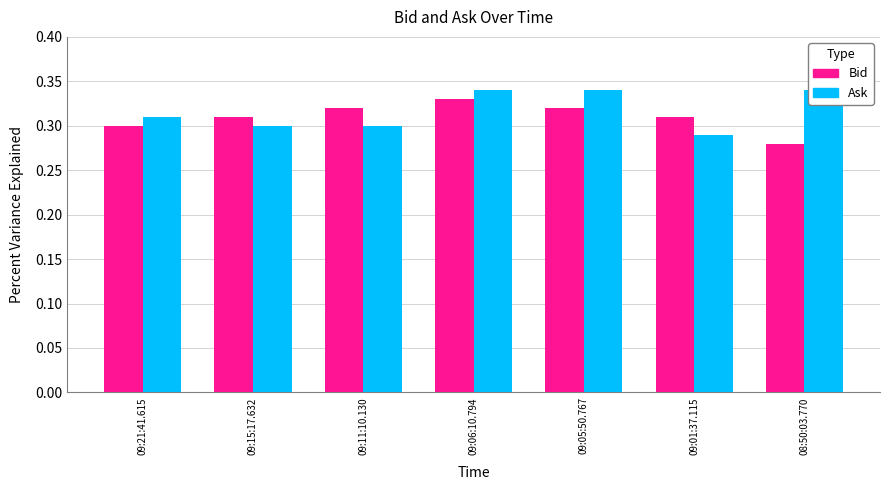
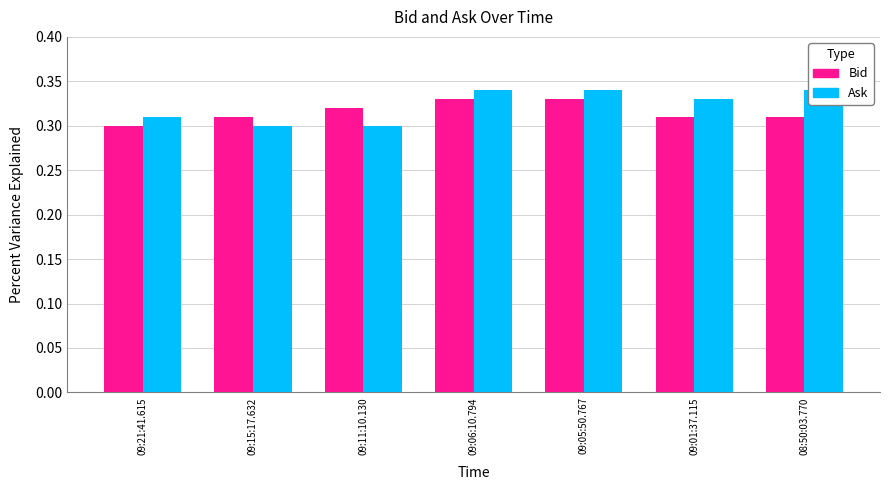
  {
    "Bid": {
      "09:21:41.615": 0.30,
      "09:15:17.632": 0.31,
      "09:11:10.130": 0.32,
      "09:06:10.794": 0.33,
-     "09:05:50.767": 0.32,
+     "09:05:50.767": 0.33,
      "09:01:37.115": 0.31,
-     "08:50:03.770": 0.28
+     "08:50:03.770": 0.31
    },
    "Ask": {
      "09:21:41.615": 0.31,
      "09:15:17.632": 0.30,
      "09:11:10.130": 0.30,
      "09:06:10.794": 0.34,
      "09:05:50.767": 0.34,
-     "09:01:37.115": 0.29
+     "09:01:37.115": 0.33
    }
  }
